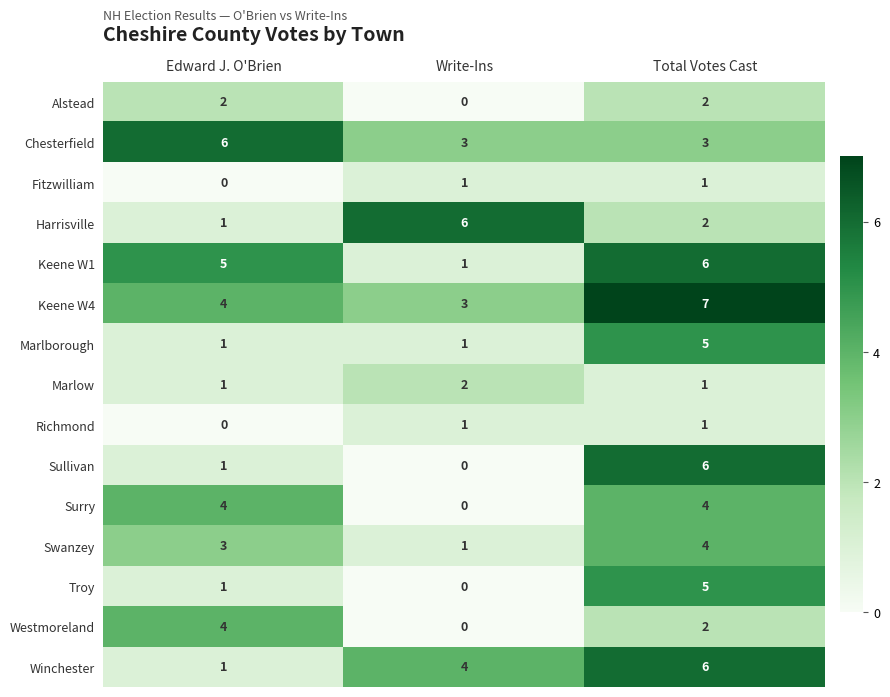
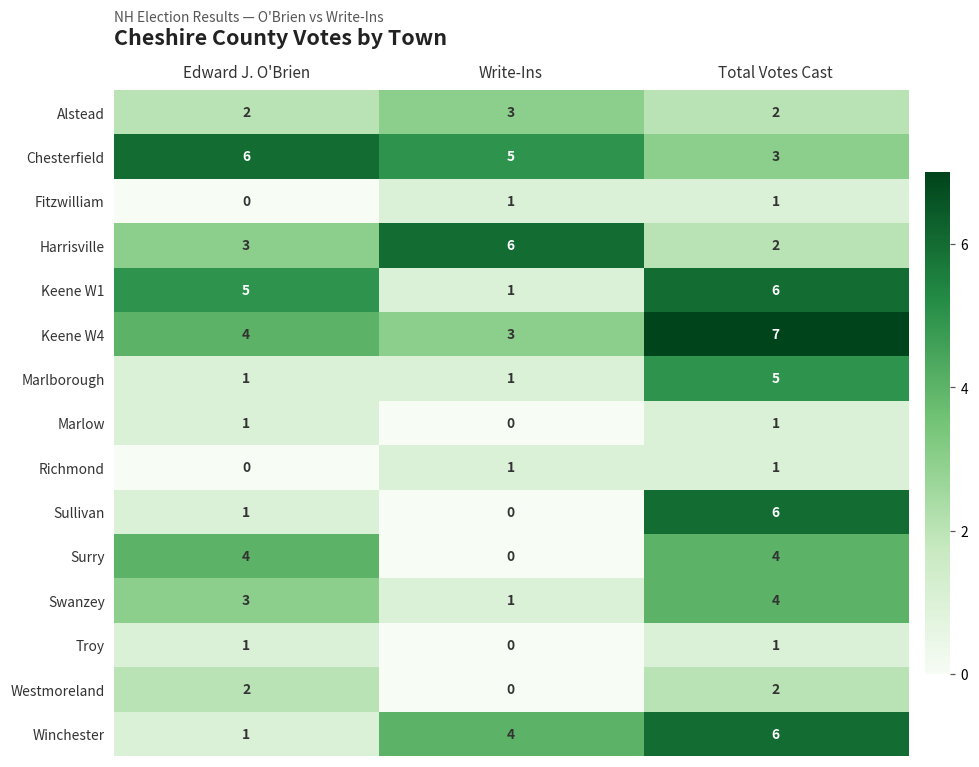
  {
    "Alstead": {
      "Edward J. O'Brien": 2,
-     "Write-Ins": 0,
+     "Write-Ins": 3,
      "Total Votes Cast": 2
    },
    "Chesterfield": {
      "Edward J. O'Brien": 6,
-     "Write-Ins": 3,
+     "Write-Ins": 5,
      "Total Votes Cast": 3
    },
    "Fitzwilliam": {
      "Edward J. O'Brien": 0,
      "Write-Ins": 1,
      "Total Votes Cast": 1
    },
    "Harrisville": {
-     "Edward J. O'Brien": 1,
+     "Edward J. O'Brien": 3,
      "Write-Ins": 6,
      "Total Votes Cast": 2
    },
    "Keene W1": {
      "Edward J. O'Brien": 5,
      "Write-Ins": 1,
      "Total Votes Cast": 6
    },
    "Keene W4": {
      "Edward J. O'Brien": 4,
      "Write-Ins": 3,
      "Total Votes Cast": 7
    },
    "Marlborough": {
      "Edward J. O'Brien": 1,
      "Write-Ins": 1,
      "Total Votes Cast": 5
    },
    "Marlow": {
      "Edward J. O'Brien": 1,
-     "Write-Ins": 2,
+     "Write-Ins": 0,
      "Total Votes Cast": 1
    },
    "Richmond": {
      "Edward J. O'Brien": 0,
      "Write-Ins": 1,
      "Total Votes Cast": 1
    },
    "Sullivan": {
      "Edward J. O'Brien": 1,
      "Write-Ins": 0,
      "Total Votes Cast": 6
    },
    "Surry": {
      "Edward J. O'Brien": 4,
      "Write-Ins": 0,
      "Total Votes Cast": 4
    },
    "Swanzey": {
      "Edward J. O'Brien": 3,
      "Write-Ins": 1,
      "Total Votes Cast": 4
    },
    "Troy": {
      "Edward J. O'Brien": 1,
      "Write-Ins": 0,
-     "Total Votes Cast": 5
+     "Total Votes Cast": 1
    },
    "Westmoreland": {
-     "Edward J. O'Brien": 4,
+     "Edward J. O'Brien": 2,
      "Write-Ins": 0,
      "Total Votes Cast": 2
    },
    "Winchester": {
      "Edward J. O'Brien": 1,
      "Write-Ins": 4,
      "Total Votes Cast": 6
    }
  }
